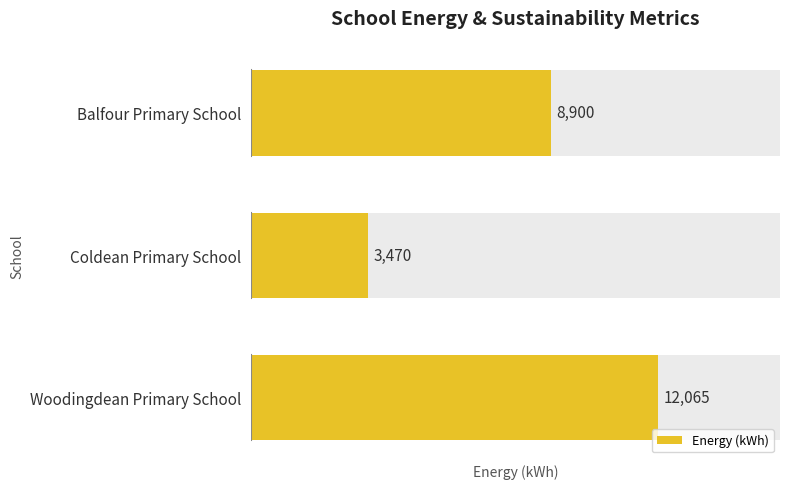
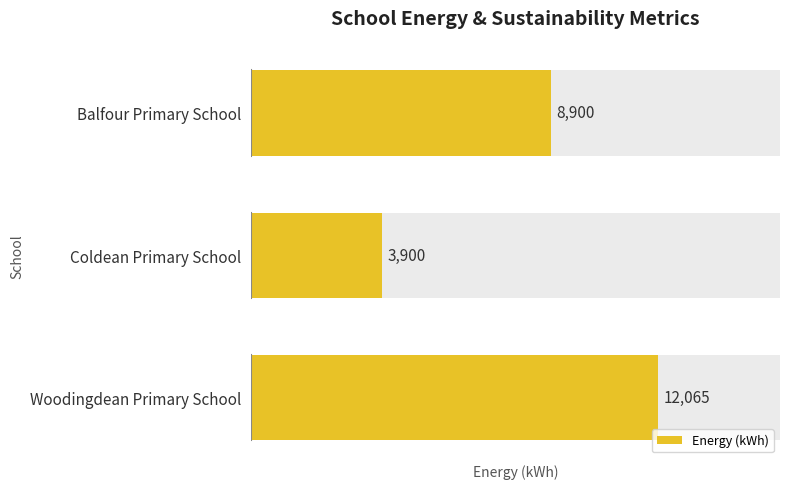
  {
    "Energy (kWh)": {
-     "Coldean Primary School": "3,470"
+     "Coldean Primary School": "3,900"
    }
  }
